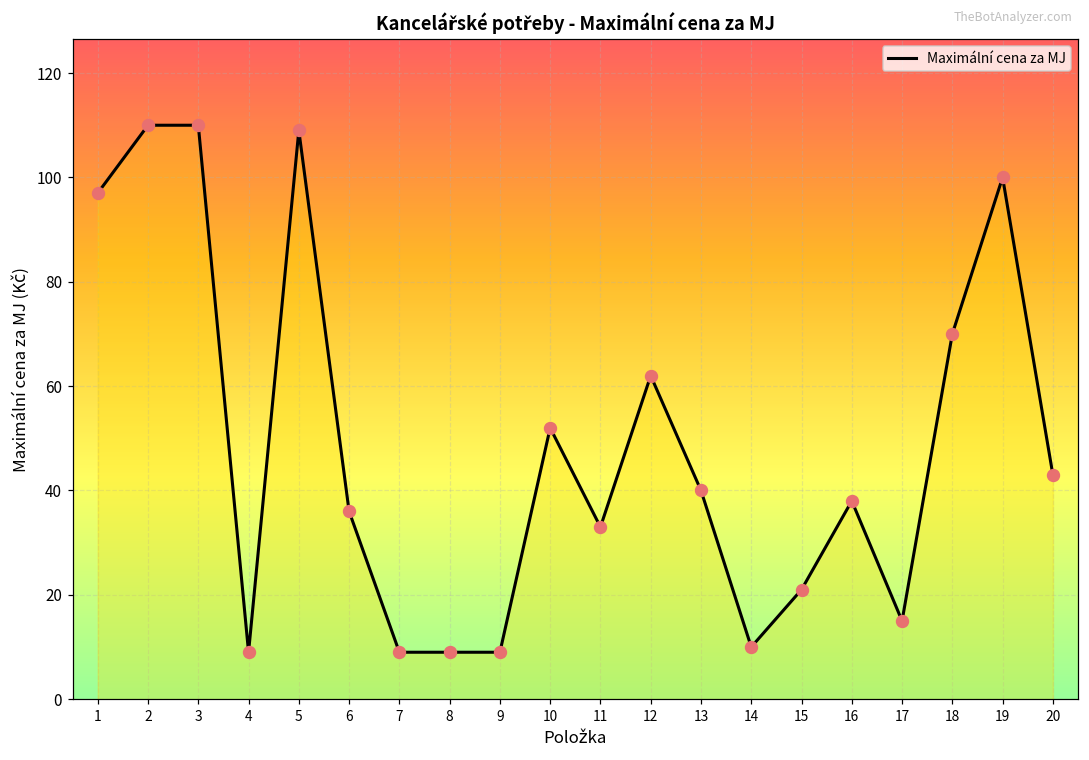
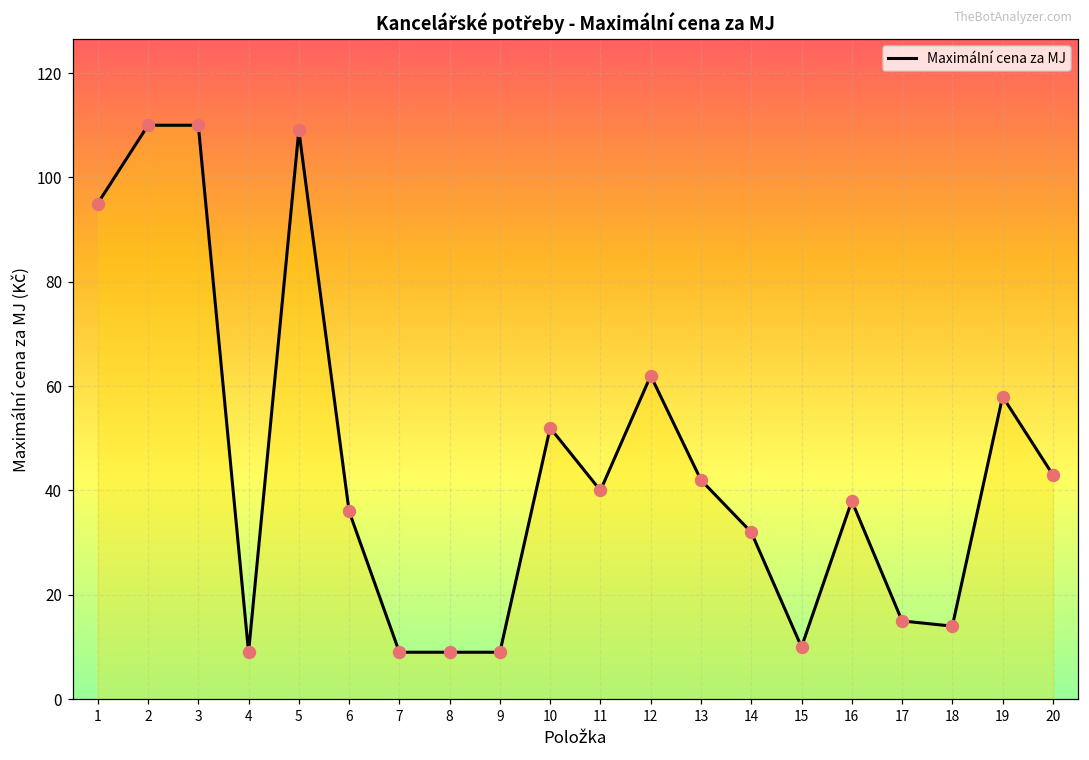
  {
-   "1": 97,
+   "1": 95,
    "2": 110,
    "3": 110,
    "4": 9,
    "5": 109,
    "6": 36,
    "7": 9,
    "8": 9,
    "9": 9,
    "10": 52,
-   "11": 33,
+   "11": 40,
    "12": 62,
-   "13": 40,
-   "14": 10,
-   "15": 21,
+   "13": 42,
+   "14": 32,
+   "15": 10,
    "16": 38,
    "17": 15,
-   "18": 70,
-   "19": 100,
+   "18": 14,
+   "19": 58,
    "20": 43
  }
